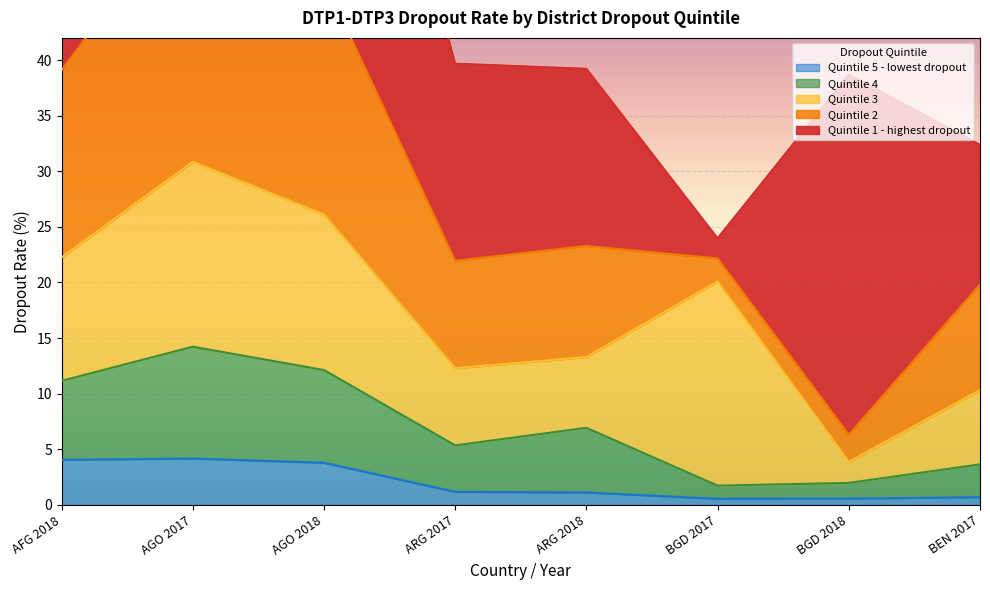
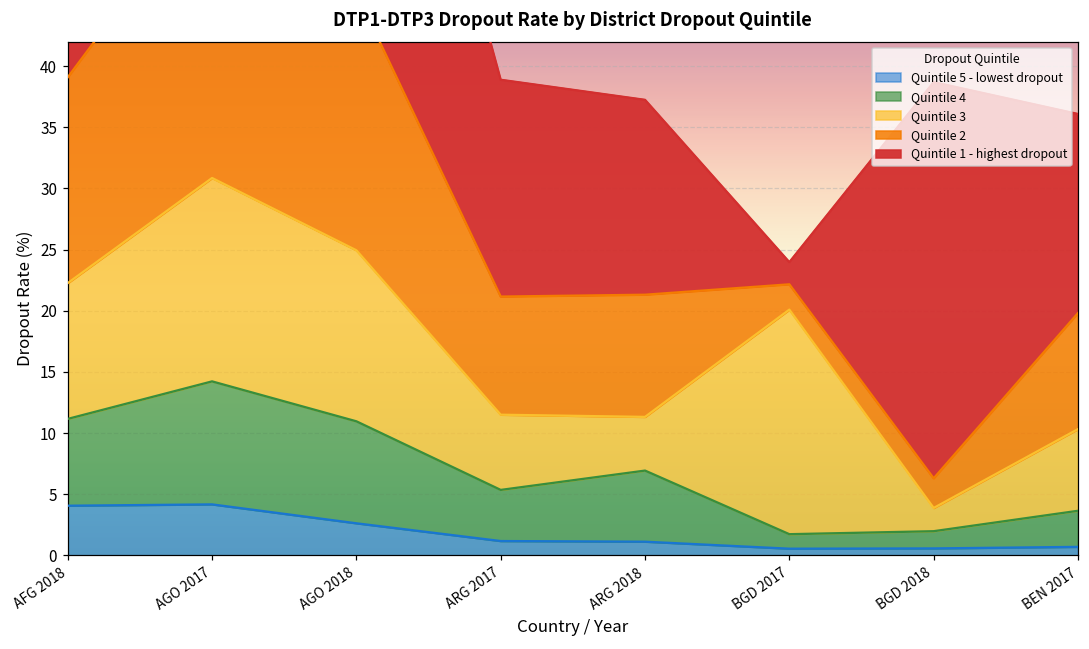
  {
    "Quintile 5 - lowest dropout": {
      "AFG 2018": 4.1,
      "AGO 2017": 4.2,
-     "AGO 2018": 3.8,
+     "AGO 2018": 2.6,
      "ARG 2017": 1.2,
      "ARG 2018": 1.1,
      "BGD 2017": 0.5,
      "BGD 2018": 0.6,
      "BEN 2017": 0.7
    },
    "Quintile 4": {
      "AFG 2018": 7.1,
      "AGO 2017": 10.1,
      "AGO 2018": 8.3,
      "ARG 2017": 4.2,
      "ARG 2018": 5.8,
      "BGD 2017": 1.2,
      "BGD 2018": 1.4,
      "BEN 2017": 3.0
    },
    "Quintile 3": {
      "AFG 2018": 11.1,
      "AGO 2017": 16.6,
      "AGO 2018": 14.0,
-     "ARG 2017": 6.9,
-     "ARG 2018": 6.4,
+     "ARG 2017": 6.1,
+     "ARG 2018": 4.4,
      "BGD 2017": 18.4,
      "BGD 2018": 1.9,
      "BEN 2017": 6.7
    },
    "Quintile 2": {
      "AFG 2018": 16.8,
      "ARG 2017": 9.7,
      "ARG 2018": 10.0,
      "BGD 2017": 2.1,
      "BGD 2018": 2.4,
      "BEN 2017": 9.5
    },
    "Quintile 1 - highest dropout": {
      "ARG 2017": 17.7,
      "ARG 2018": 15.9,
      "BGD 2017": 1.8,
-     "BEN 2017": 12.6
+     "BEN 2017": 16.3
    }
  }
